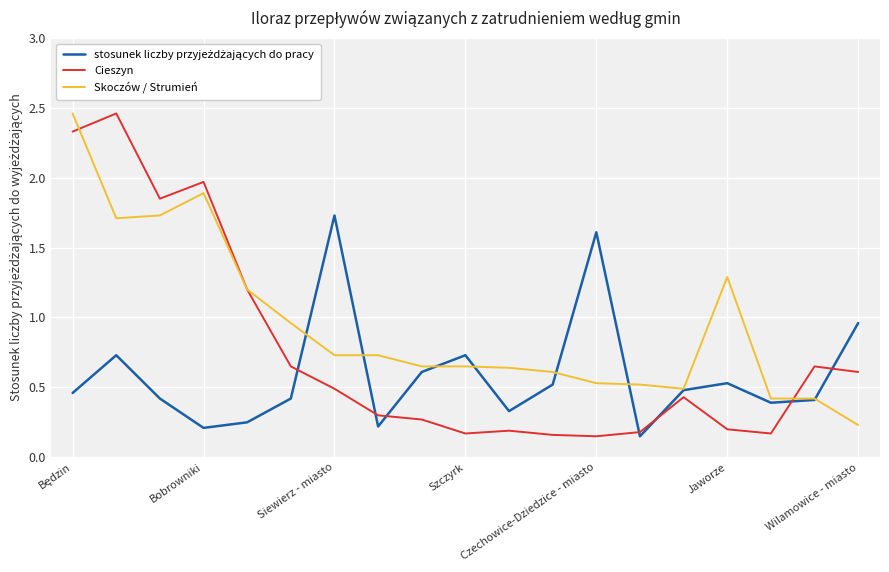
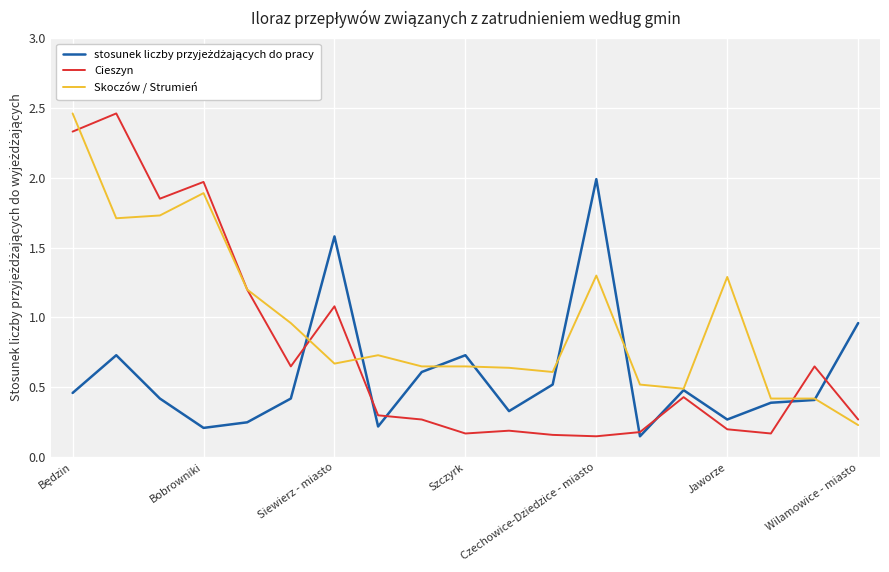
  {
    "stosunek liczby przyjeżdżających do pracy": {
      "Będzin": 0.46,
      "Bobrowniki": 0.21,
-     "Siewierz - miasto": 1.73,
+     "Siewierz - miasto": 1.58,
      "Szczyrk": 0.73,
-     "Czechowice-Dziedzice - miasto": 1.61,
-     "Jaworze": 0.53,
+     "Czechowice-Dziedzice - miasto": 1.99,
+     "Jaworze": 0.27,
      "Wilamowice - miasto": 0.96
    },
    "Cieszyn": {
      "Będzin": 2.33,
      "Bobrowniki": 1.97,
-     "Siewierz - miasto": 0.49,
+     "Siewierz - miasto": 1.08,
      "Szczyrk": 0.17,
      "Czechowice-Dziedzice - miasto": 0.15,
      "Jaworze": 0.20,
-     "Wilamowice - miasto": 0.61
+     "Wilamowice - miasto": 0.27
    },
    "Skoczów / Strumień": {
      "Będzin": 2.46,
      "Bobrowniki": 1.89,
-     "Siewierz - miasto": 0.73,
+     "Siewierz - miasto": 0.67,
      "Szczyrk": 0.65,
-     "Czechowice-Dziedzice - miasto": 0.53,
+     "Czechowice-Dziedzice - miasto": 1.30,
      "Jaworze": 1.29,
      "Wilamowice - miasto": 0.23
    }
  }
